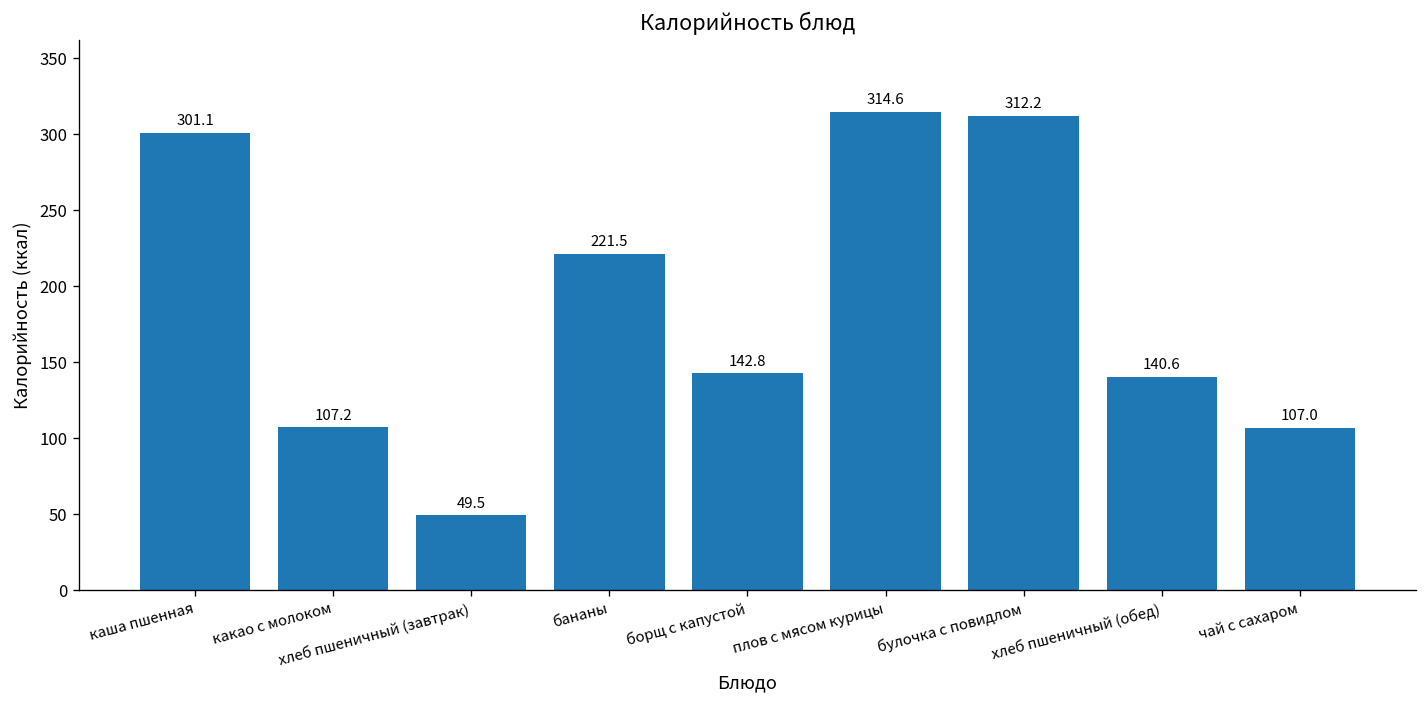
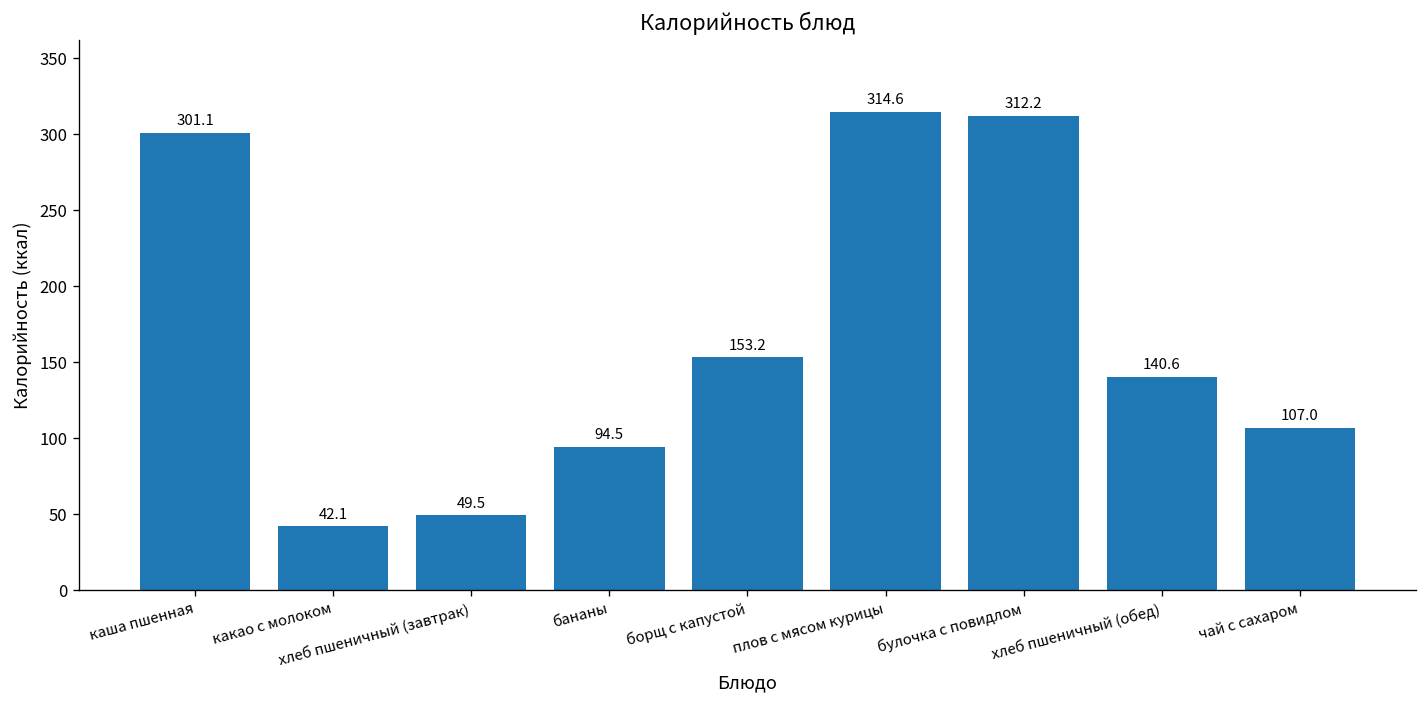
  {
    "каша пшенная": 301.1,
-   "какао с молоком": 107.2,
+   "какао с молоком": 42.1,
    "хлеб пшеничный (завтрак)": 49.5,
-   "бананы": 221.5,
-   "борщ с капустой": 142.8,
+   "бананы": 94.5,
+   "борщ с капустой": 153.2,
    "плов с мясом курицы": 314.6,
    "булочка с повидлом": 312.2,
    "хлеб пшеничный (обед)": 140.6,
    "чай с сахаром": 107.0
  }
